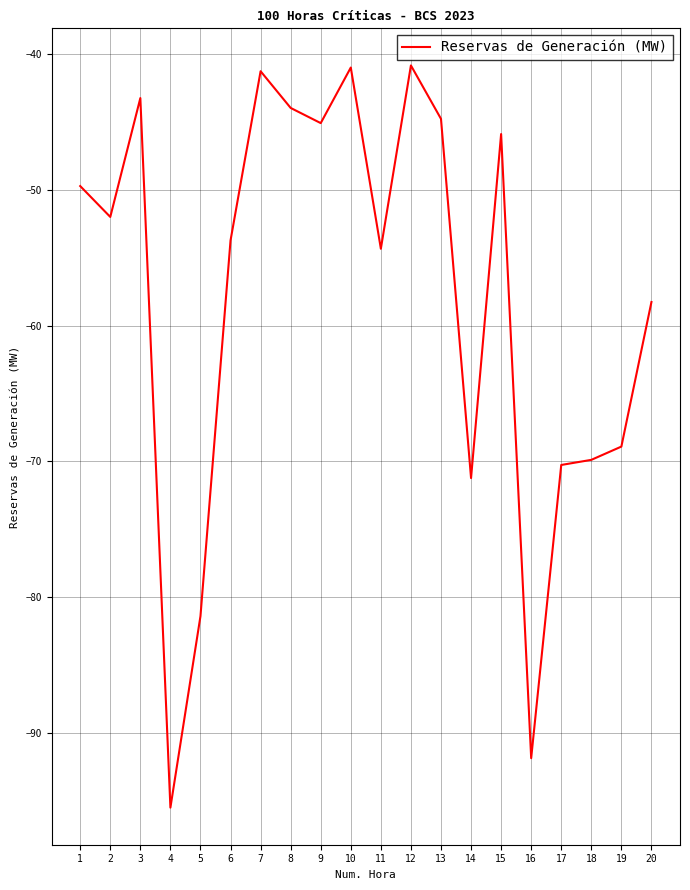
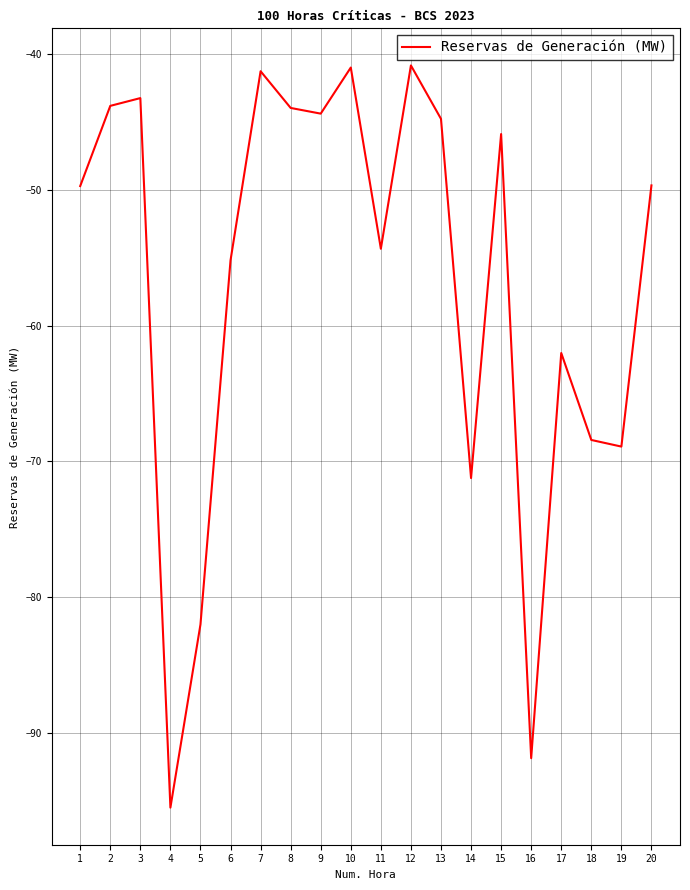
  {
    "1": -49.7,
-   "2": -52.0,
+   "2": -43.8,
    "3": -43.2,
    "4": -95.5,
-   "5": -81.4,
-   "6": -53.7,
+   "5": -82.0,
+   "6": -55.2,
    "7": -41.2,
    "8": -44.0,
-   "9": -45.1,
+   "9": -44.4,
    "10": -41.0,
    "11": -54.3,
    "12": -40.8,
    "13": -44.8,
    "14": -71.2,
    "15": -45.9,
    "16": -91.9,
-   "17": -70.3,
-   "18": -69.9,
+   "17": -62.0,
+   "18": -68.4,
    "19": -68.9,
-   "20": -58.3
+   "20": -49.7
  }
